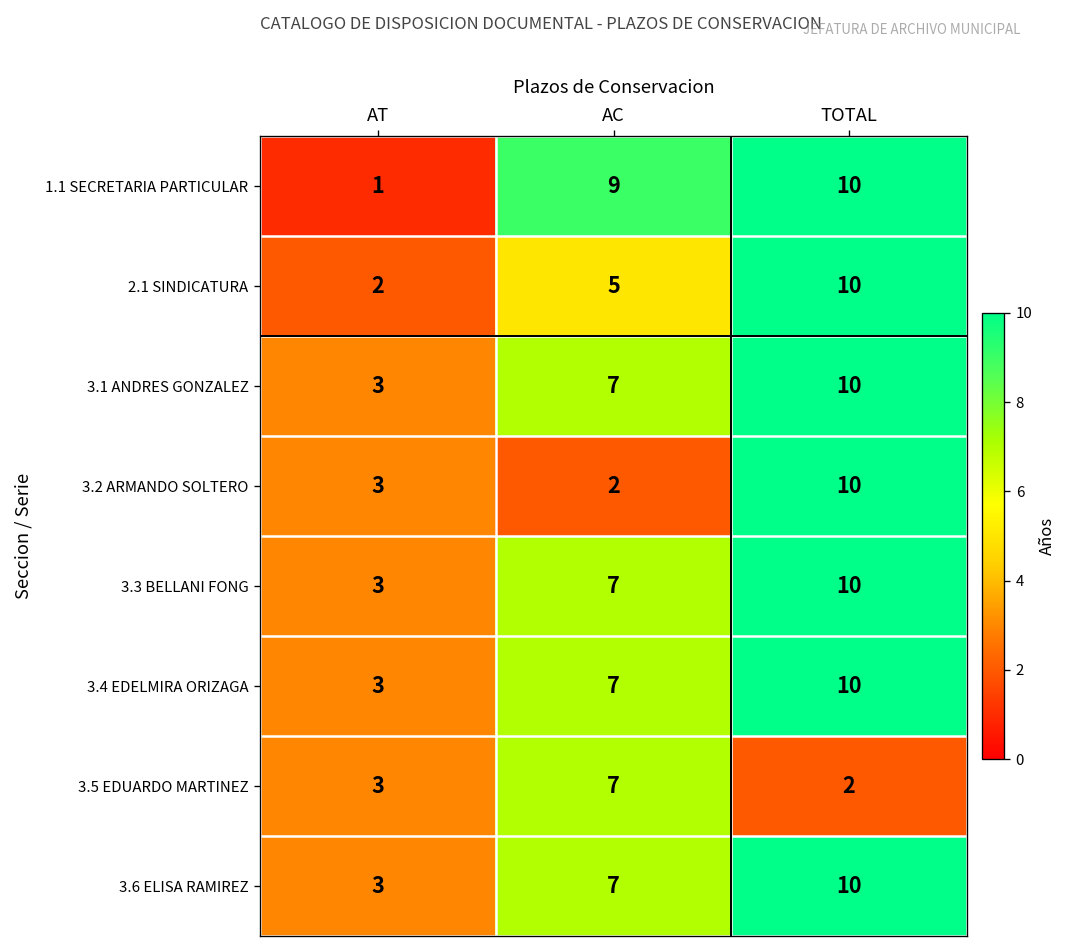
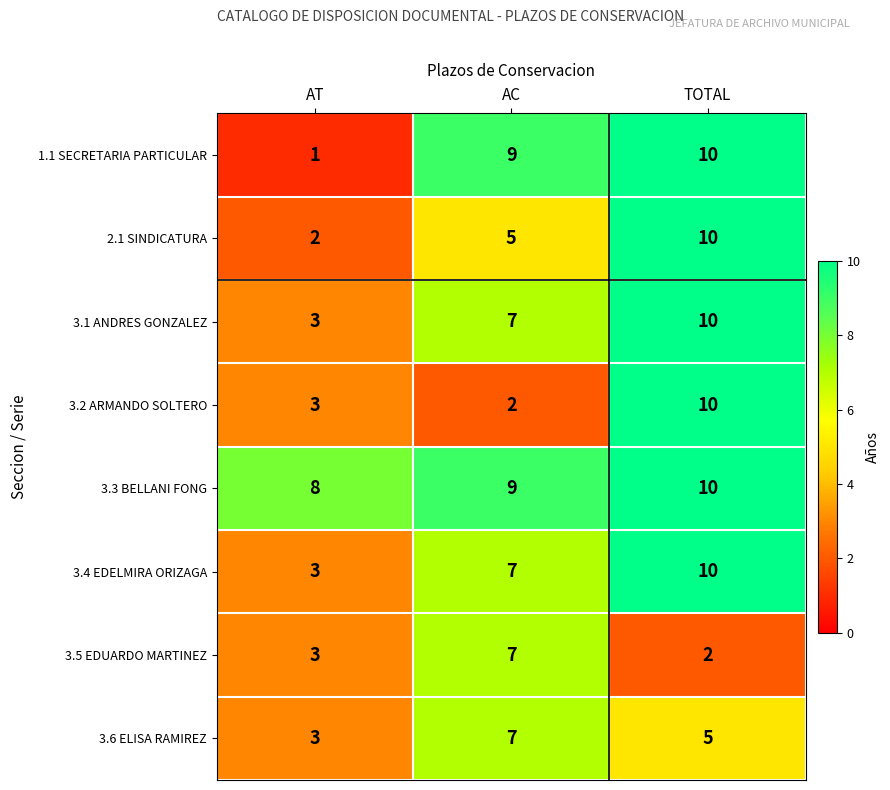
  {
    "1.1 SECRETARIA PARTICULAR": {
      "AT": 1,
      "AC": 9,
      "TOTAL": 10
    },
    "2.1 SINDICATURA": {
      "AT": 2,
      "AC": 5,
      "TOTAL": 10
    },
    "3.1 ANDRES GONZALEZ": {
      "AT": 3,
      "AC": 7,
      "TOTAL": 10
    },
    "3.2 ARMANDO SOLTERO": {
      "AT": 3,
      "AC": 2,
      "TOTAL": 10
    },
    "3.3 BELLANI FONG": {
-     "AT": 3,
-     "AC": 7,
+     "AT": 8,
+     "AC": 9,
      "TOTAL": 10
    },
    "3.4 EDELMIRA ORIZAGA": {
      "AT": 3,
      "AC": 7,
      "TOTAL": 10
    },
    "3.5 EDUARDO MARTINEZ": {
      "AT": 3,
      "AC": 7,
      "TOTAL": 2
    },
    "3.6 ELISA RAMIREZ": {
      "AT": 3,
      "AC": 7,
-     "TOTAL": 10
+     "TOTAL": 5
    }
  }
